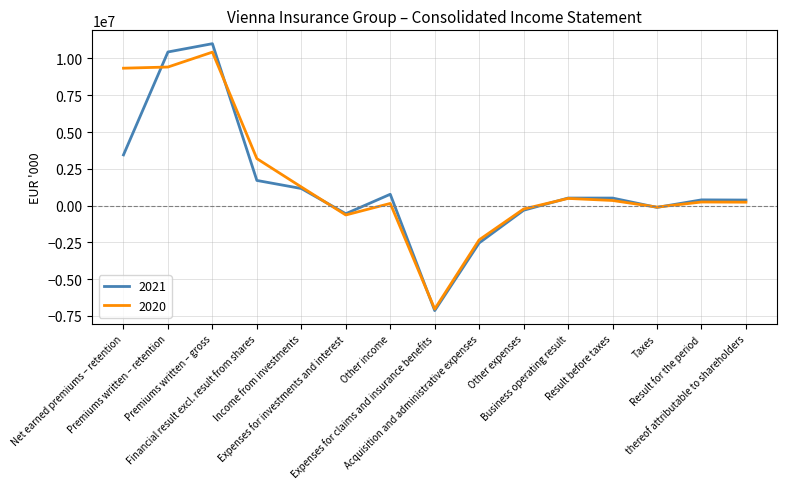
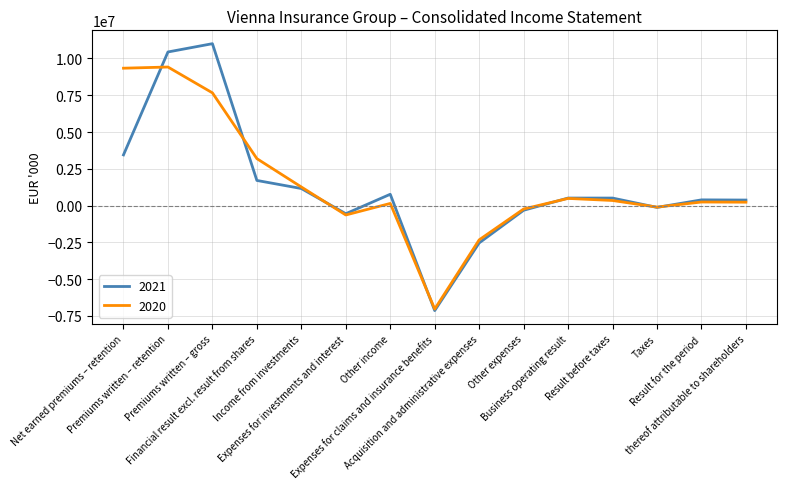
  {
    "2021": {
      "Net earned premiums – retention": 3400000,
      "Premiums written – retention": 10400000,
      "Premiums written – gross": 11000000,
      "Financial result excl. result from shares": 1700000,
      "Other income": 800000,
      "Acquisition and administrative expenses": -2500000
    },
    "2020": {
      "Net earned premiums – retention": 9300000,
      "Premiums written – retention": 9400000,
-     "Premiums written – gross": 10400000,
+     "Premiums written – gross": 7700000,
      "Financial result excl. result from shares": 3200000,
      "Other income": 100000,
      "Acquisition and administrative expenses": -2300000
    }
  }
